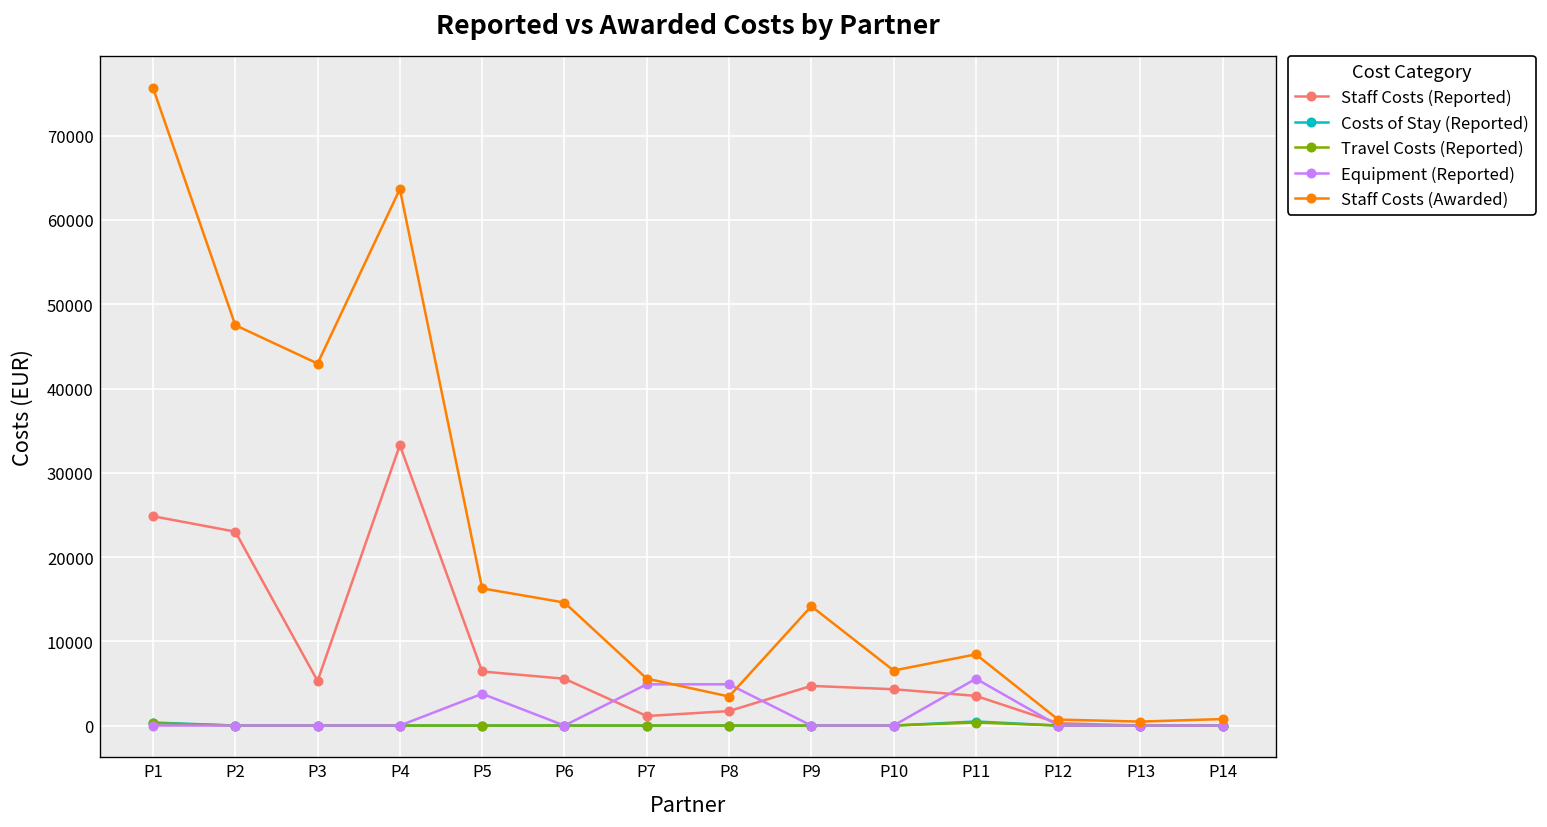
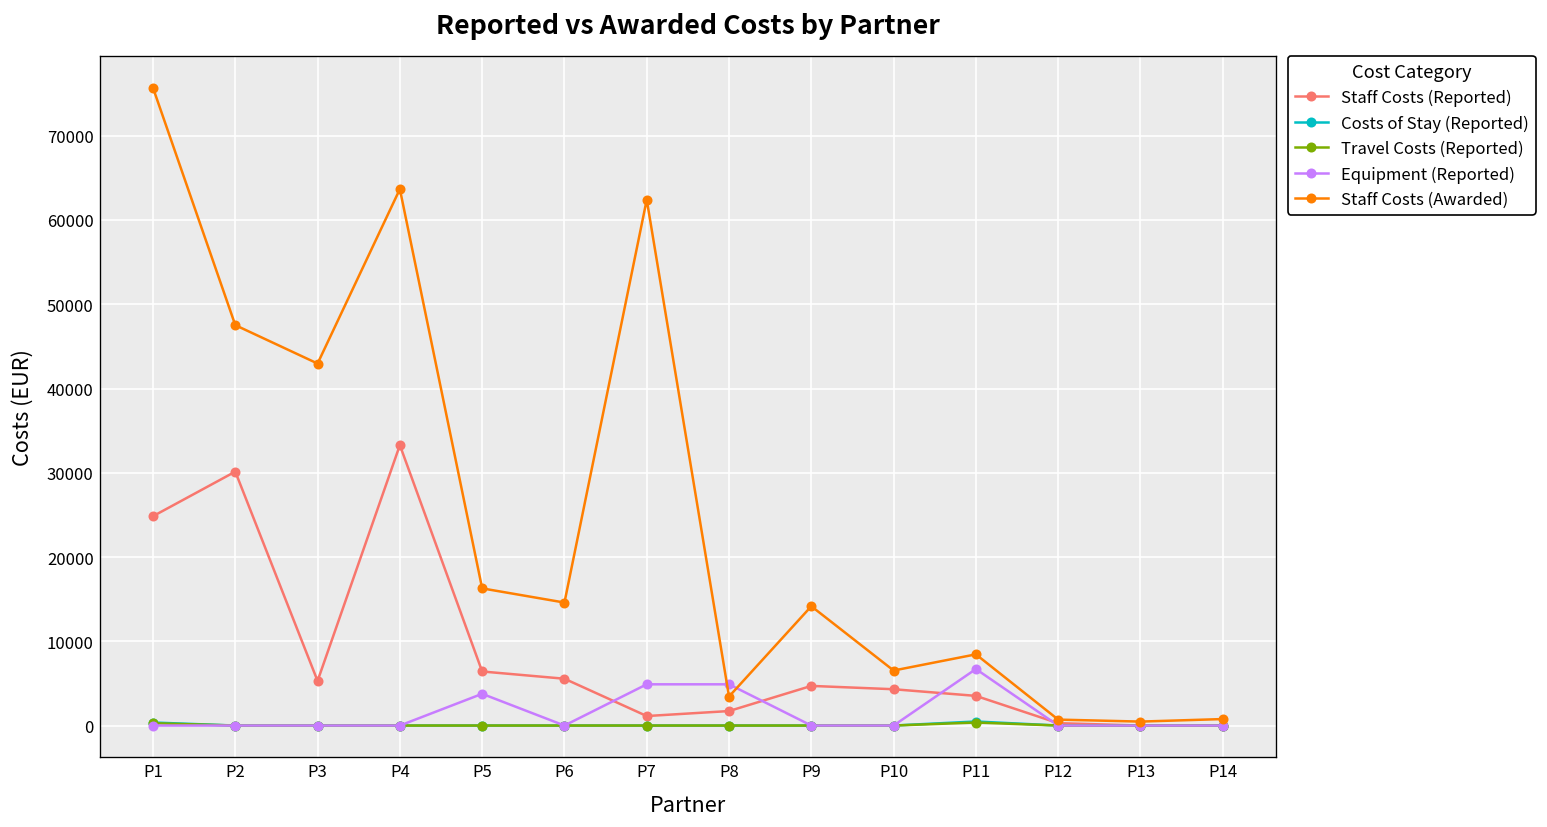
  {
    "Staff Costs (Reported)": {
      "P1": 25000,
-     "P2": 23000,
+     "P2": 30000,
      "P3": 5000,
      "P4": 33000,
      "P5": 6000,
      "P6": 6000,
      "P7": 1000,
      "P8": 2000,
      "P9": 5000,
      "P10": 4000,
      "P11": 4000
    },
    "Equipment (Reported)": {
      "P5": 4000,
      "P7": 5000,
      "P8": 5000,
-     "P11": 6000
+     "P11": 7000
    },
    "Staff Costs (Awarded)": {
      "P1": 76000,
      "P2": 48000,
      "P3": 43000,
      "P4": 64000,
      "P5": 16000,
      "P6": 15000,
-     "P7": 6000,
+     "P7": 62000,
      "P8": 3000,
      "P9": 14000,
      "P10": 7000,
      "P11": 8000,
      "P12": 1000,
      "P13": 0,
      "P14": 1000
    }
  }
